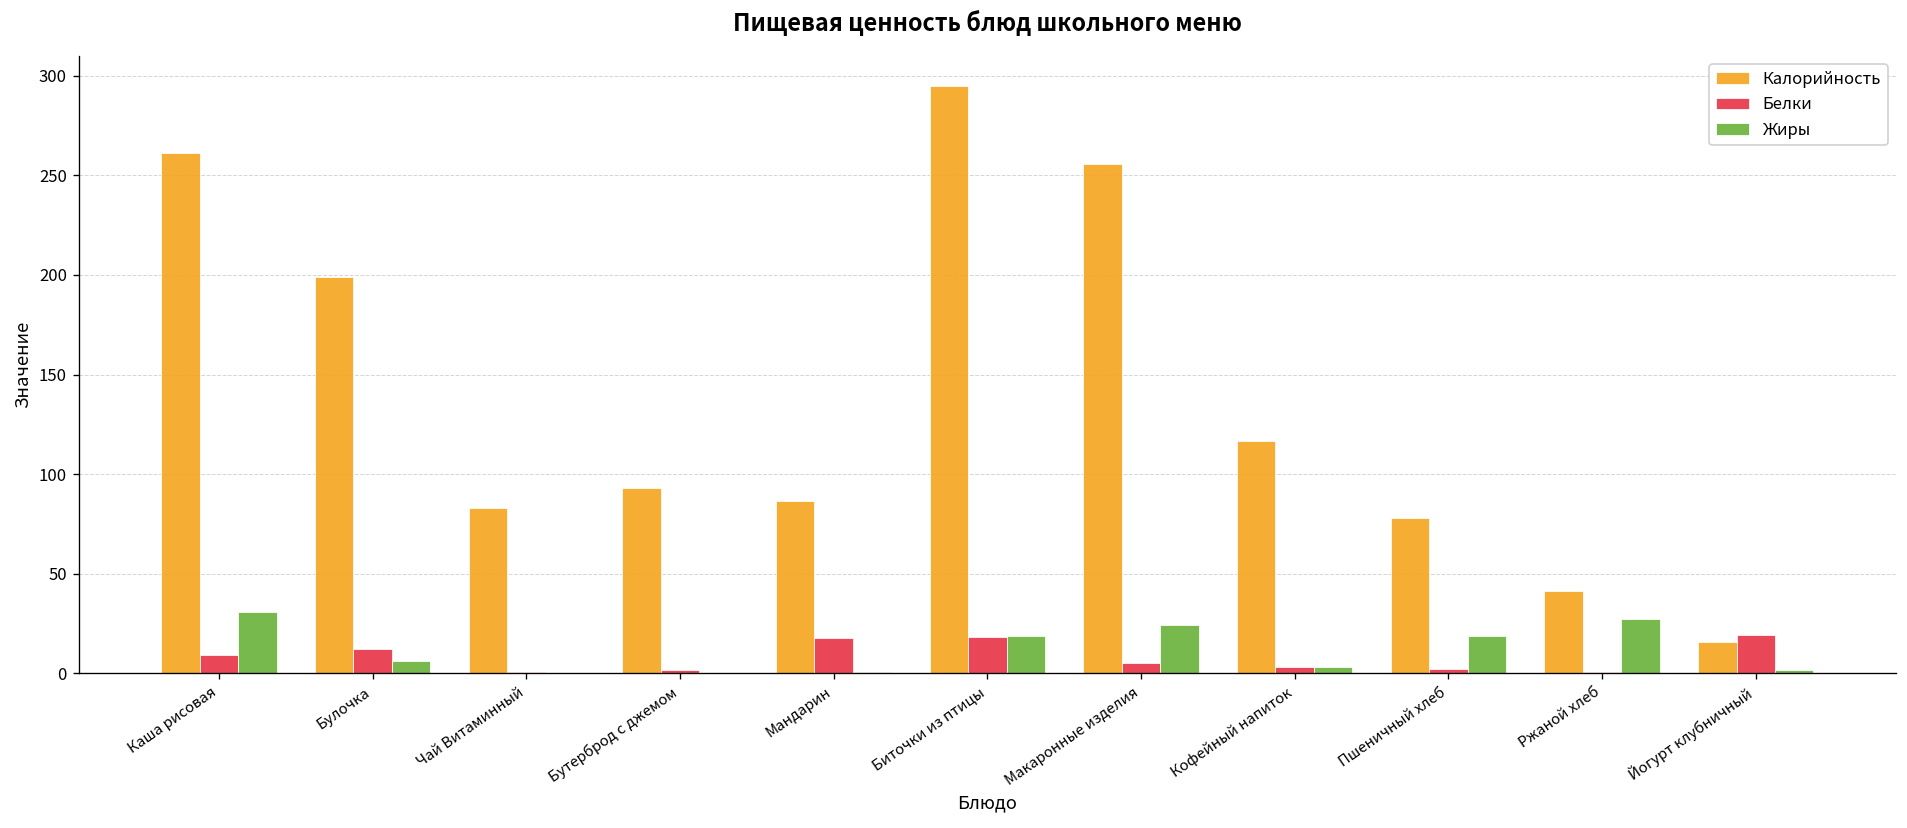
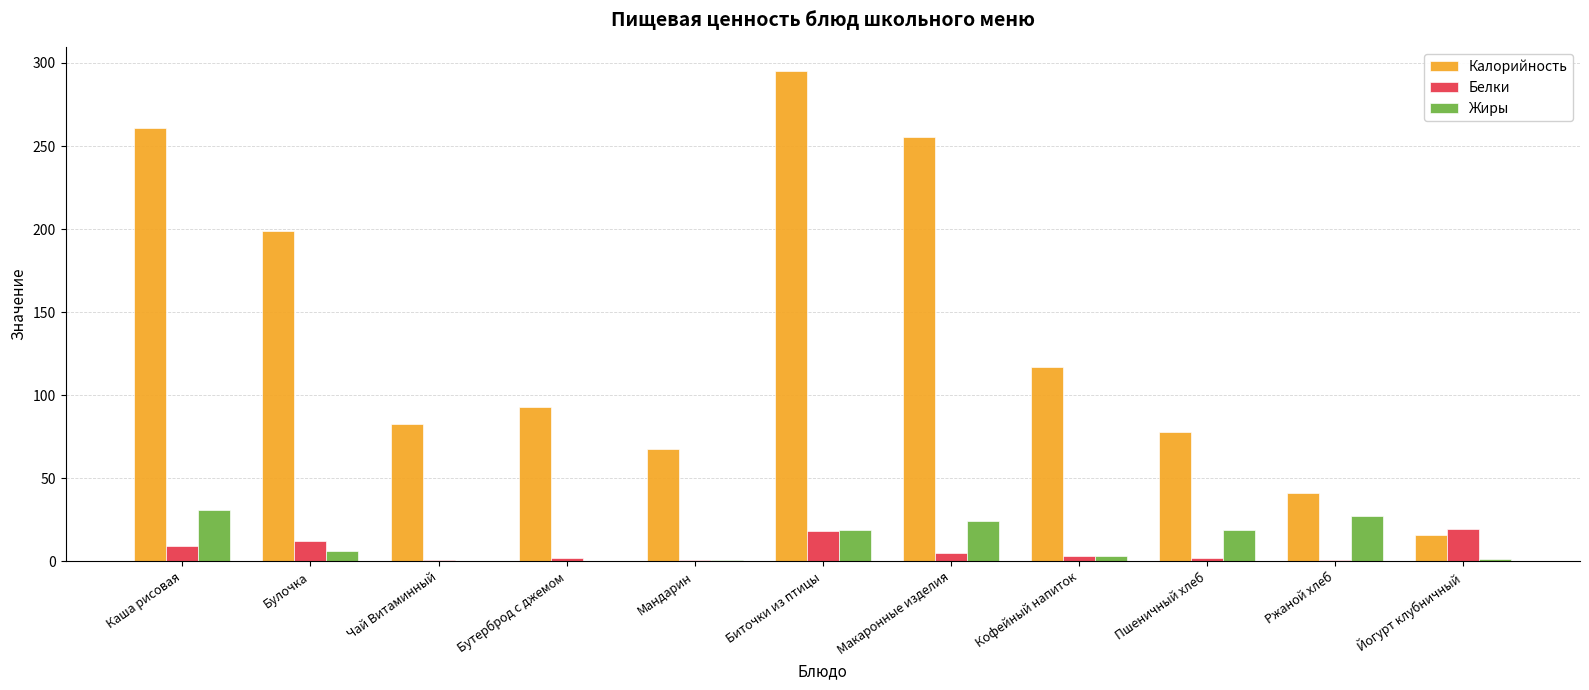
  {
    "Калорийность": {
      "Каша рисовая": 261,
      "Булочка": 199,
      "Чай Витаминный": 83,
      "Бутерброд с джемом": 93,
-     "Мандарин": 87,
+     "Мандарин": 68,
      "Биточки из птицы": 295,
      "Макаронные изделия": 255,
      "Кофейный напиток": 117,
      "Пшеничный хлеб": 78,
      "Ржаной хлеб": 41,
      "Йогурт клубничный": 16
    },
    "Белки": {
      "Каша рисовая": 9,
      "Булочка": 12,
      "Бутерброд с джемом": 2,
-     "Мандарин": 18,
+     "Мандарин": 1,
      "Биточки из птицы": 18,
      "Макаронные изделия": 5,
      "Кофейный напиток": 3,
      "Пшеничный хлеб": 2,
      "Йогурт клубничный": 20
    },
    "Жиры": {
      "Каша рисовая": 31,
      "Булочка": 6,
      "Биточки из птицы": 19,
      "Макаронные изделия": 24,
      "Кофейный напиток": 3,
      "Пшеничный хлеб": 19,
      "Ржаной хлеб": 28
    }
  }
